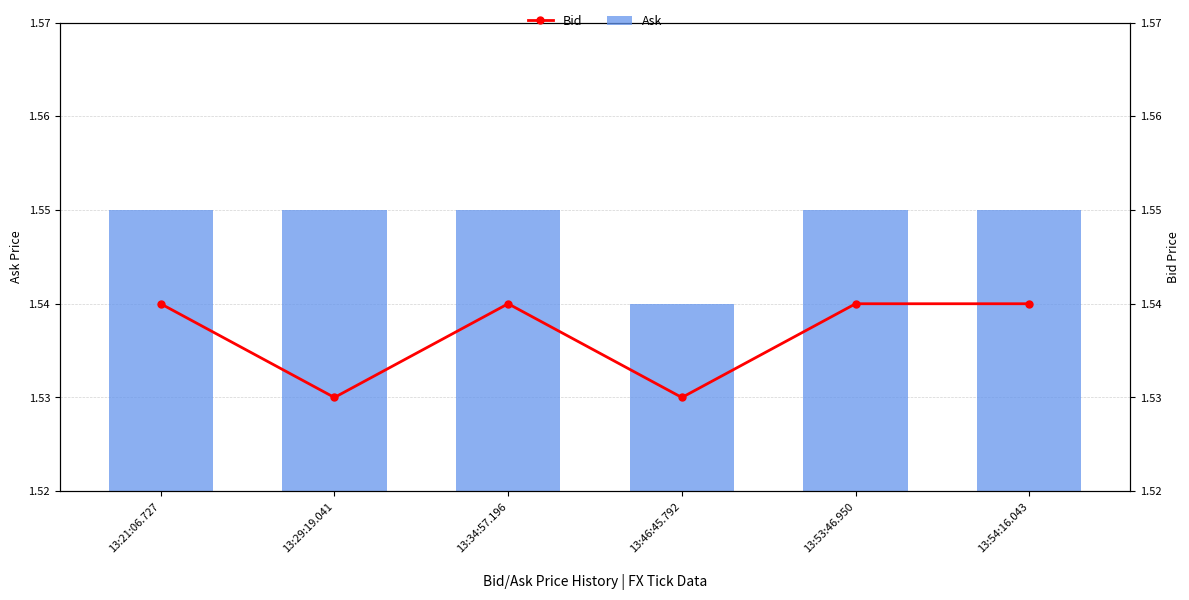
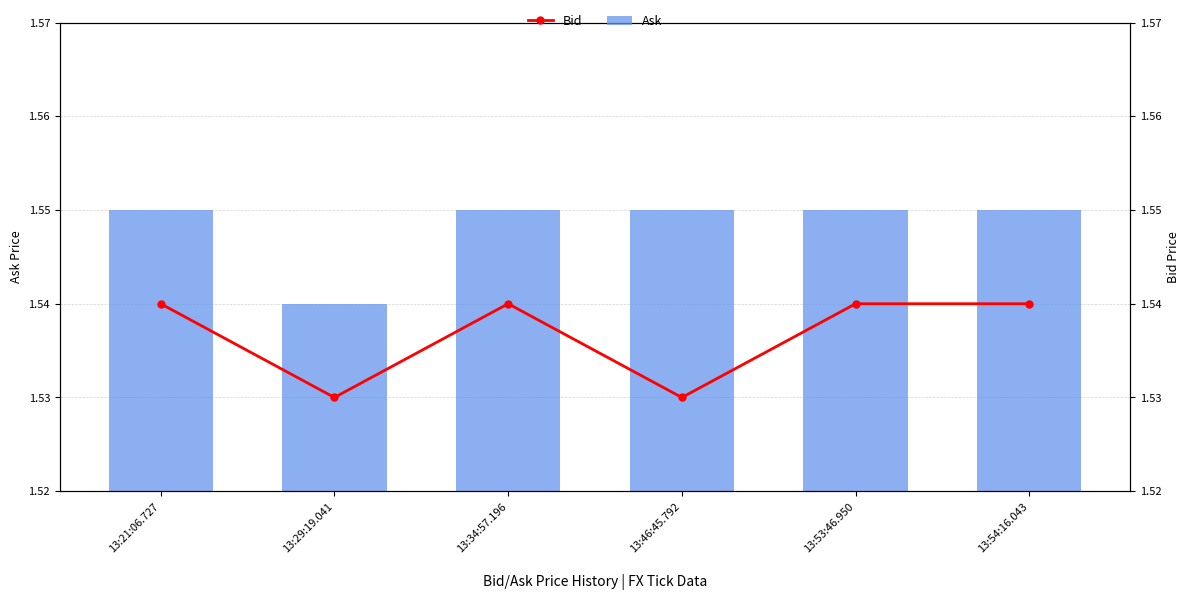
  {
    "Ask": {
      "13:21:06.727": 1.55,
-     "13:29:19.041": 1.55,
+     "13:29:19.041": 1.54,
      "13:34:57.196": 1.55,
-     "13:46:45.792": 1.54,
+     "13:46:45.792": 1.55,
      "13:53:46.950": 1.55,
      "13:54:16.043": 1.55
    },
    "Bid": {
      "13:21:06.727": 1.540,
      "13:29:19.041": 1.530,
      "13:34:57.196": 1.540,
      "13:46:45.792": 1.530,
      "13:53:46.950": 1.540,
      "13:54:16.043": 1.540
    }
  }
